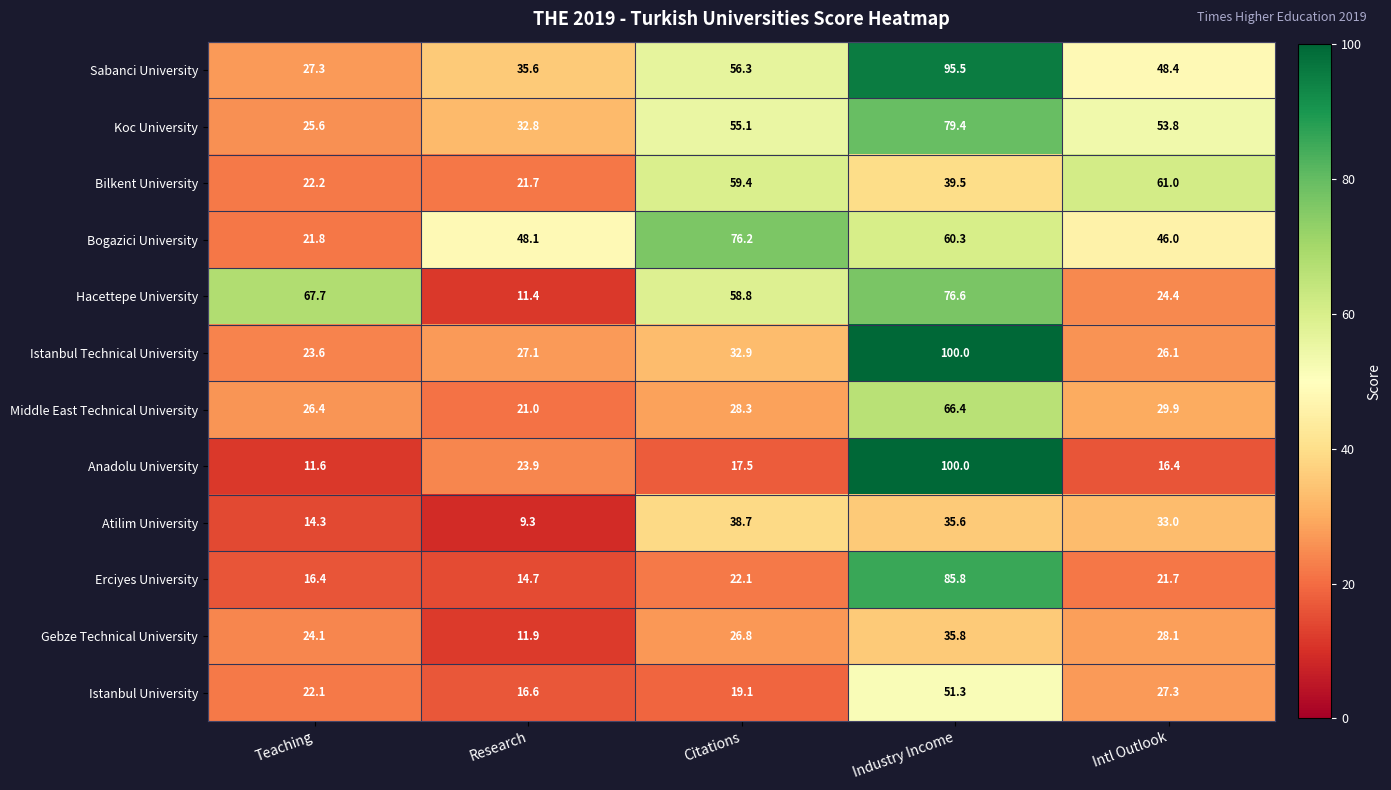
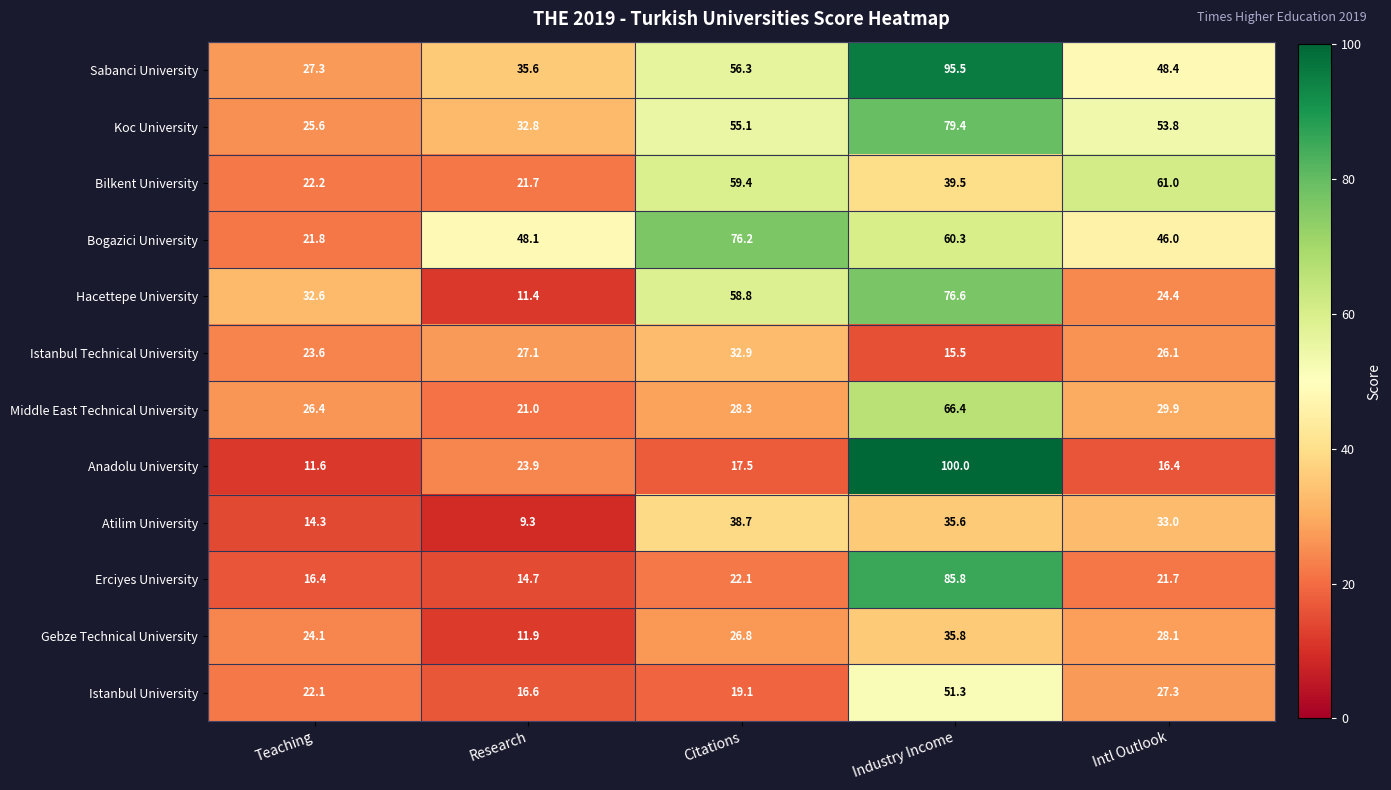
  {
    "Sabanci University": {
      "Teaching": 27.3,
      "Research": 35.6,
      "Citations": 56.3,
      "Industry Income": 95.5,
      "Intl Outlook": 48.4
    },
    "Koc University": {
      "Teaching": 25.6,
      "Research": 32.8,
      "Citations": 55.1,
      "Industry Income": 79.4,
      "Intl Outlook": 53.8
    },
    "Bilkent University": {
      "Teaching": 22.2,
      "Research": 21.7,
      "Citations": 59.4,
      "Industry Income": 39.5,
      "Intl Outlook": 61.0
    },
    "Bogazici University": {
      "Teaching": 21.8,
      "Research": 48.1,
      "Citations": 76.2,
      "Industry Income": 60.3,
      "Intl Outlook": 46.0
    },
    "Hacettepe University": {
-     "Teaching": 67.7,
+     "Teaching": 32.6,
      "Research": 11.4,
      "Citations": 58.8,
      "Industry Income": 76.6,
      "Intl Outlook": 24.4
    },
    "Istanbul Technical University": {
      "Teaching": 23.6,
      "Research": 27.1,
      "Citations": 32.9,
-     "Industry Income": 100.0,
+     "Industry Income": 15.5,
      "Intl Outlook": 26.1
    },
    "Middle East Technical University": {
      "Teaching": 26.4,
      "Research": 21.0,
      "Citations": 28.3,
      "Industry Income": 66.4,
      "Intl Outlook": 29.9
    },
    "Anadolu University": {
      "Teaching": 11.6,
      "Research": 23.9,
      "Citations": 17.5,
      "Industry Income": 100.0,
      "Intl Outlook": 16.4
    },
    "Atilim University": {
      "Teaching": 14.3,
      "Research": 9.3,
      "Citations": 38.7,
      "Industry Income": 35.6,
      "Intl Outlook": 33.0
    },
    "Erciyes University": {
      "Teaching": 16.4,
      "Research": 14.7,
      "Citations": 22.1,
      "Industry Income": 85.8,
      "Intl Outlook": 21.7
    },
    "Gebze Technical University": {
      "Teaching": 24.1,
      "Research": 11.9,
      "Citations": 26.8,
      "Industry Income": 35.8,
      "Intl Outlook": 28.1
    },
    "Istanbul University": {
      "Teaching": 22.1,
      "Research": 16.6,
      "Citations": 19.1,
      "Industry Income": 51.3,
      "Intl Outlook": 27.3
    }
  }
